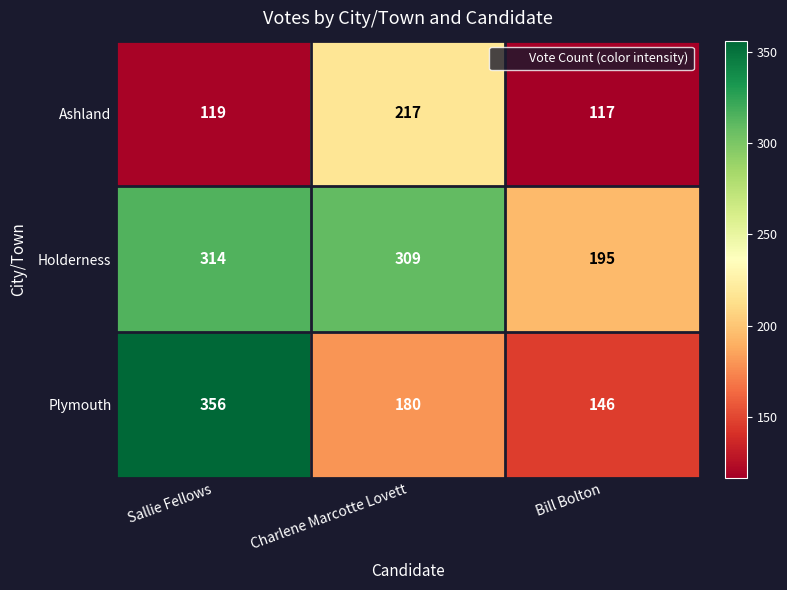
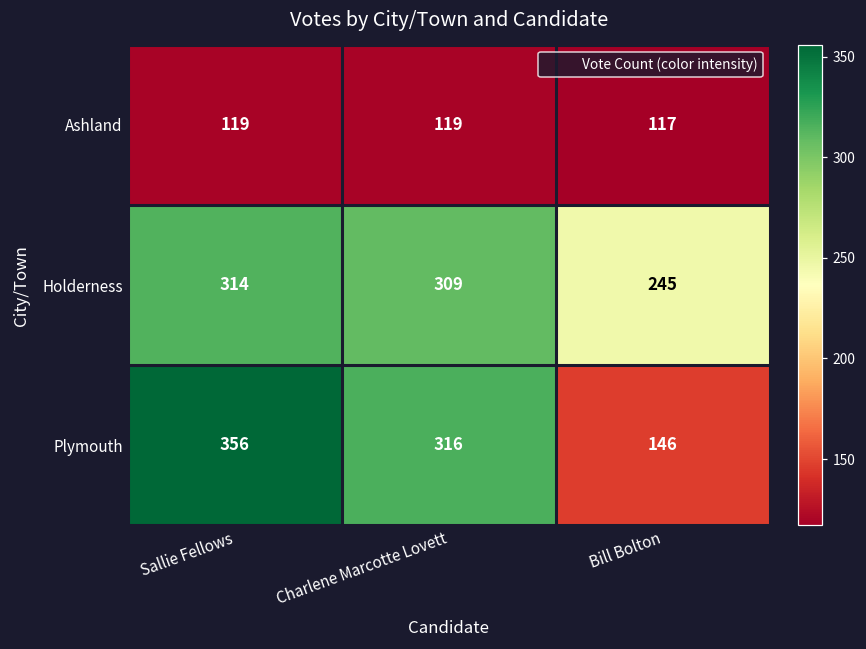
  {
    "Ashland": {
      "Sallie Fellows": 119,
-     "Charlene Marcotte Lovett": 217,
+     "Charlene Marcotte Lovett": 119,
      "Bill Bolton": 117
    },
    "Holderness": {
      "Sallie Fellows": 314,
      "Charlene Marcotte Lovett": 309,
-     "Bill Bolton": 195
+     "Bill Bolton": 245
    },
    "Plymouth": {
      "Sallie Fellows": 356,
-     "Charlene Marcotte Lovett": 180,
+     "Charlene Marcotte Lovett": 316,
      "Bill Bolton": 146
    }
  }
